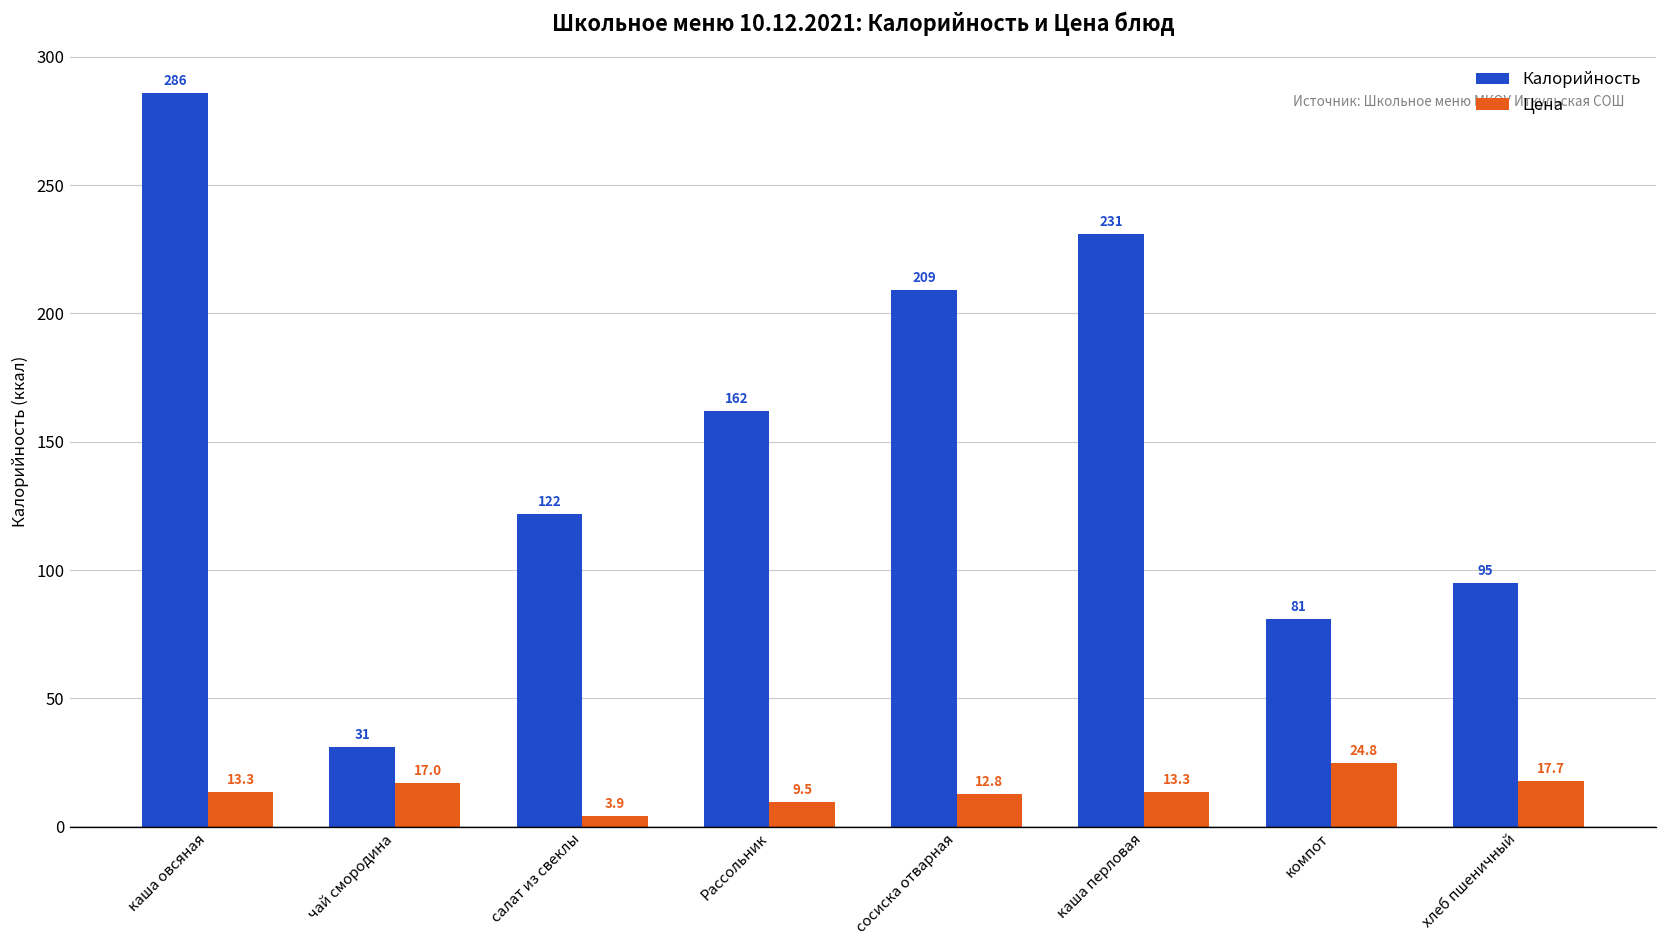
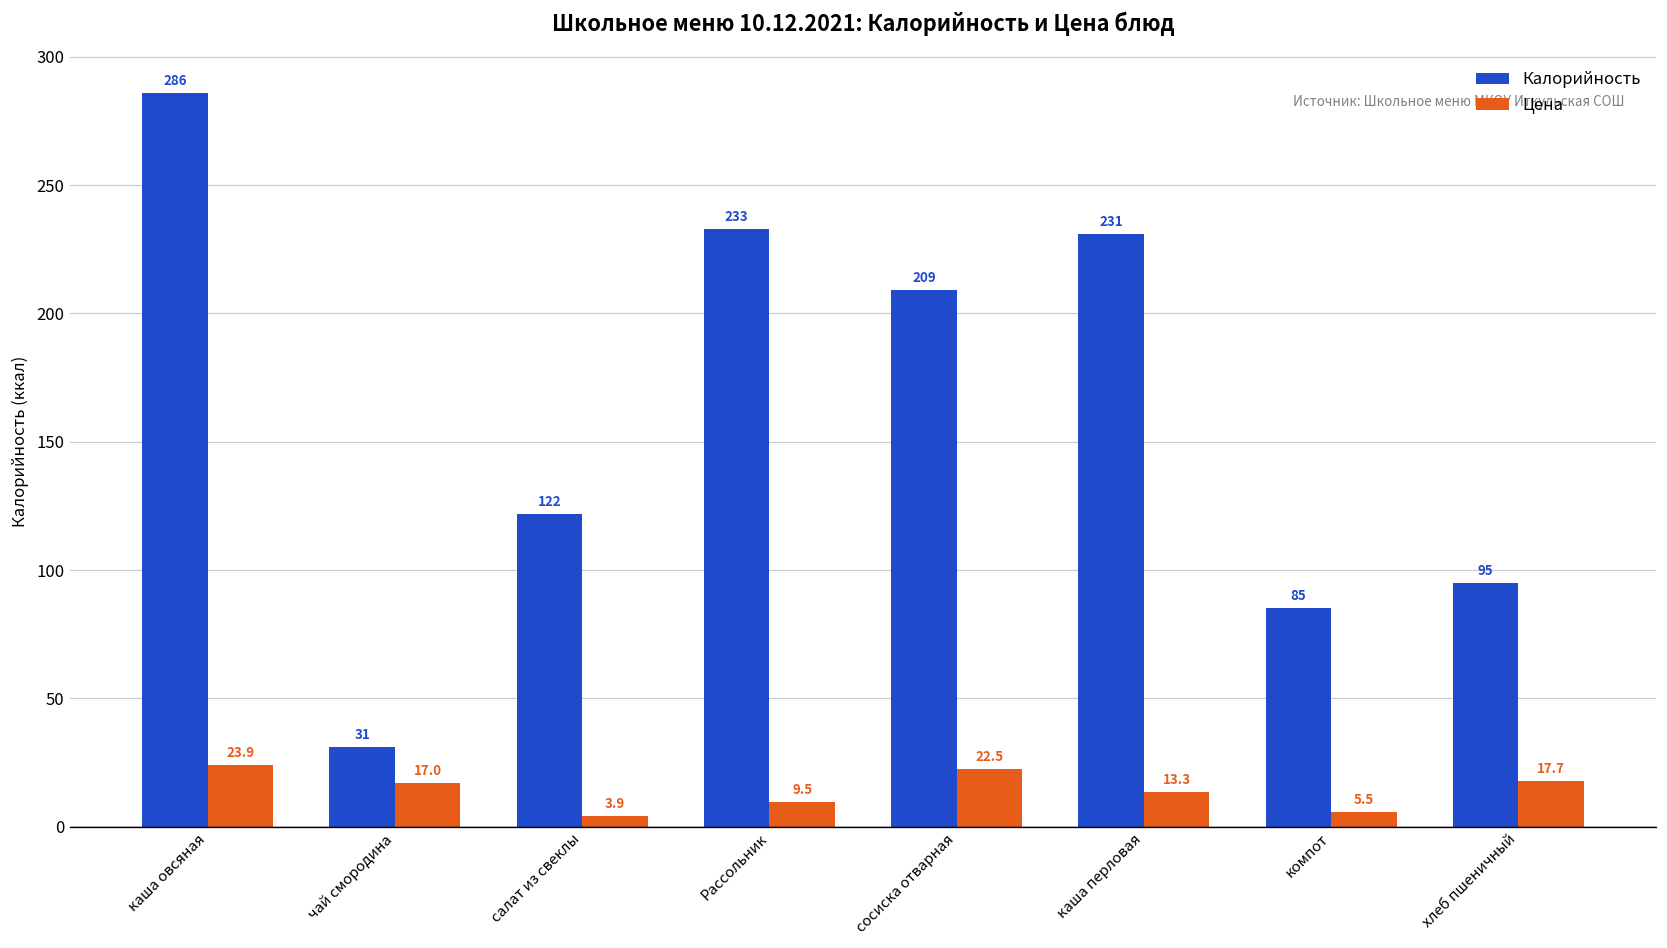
  {
    "Калорийность": {
      "каша овсяная": 286,
      "чай смородина": 31,
      "салат из свеклы": 122,
-     "Рассольник": 162,
+     "Рассольник": 233,
      "сосиска отварная": 209,
      "каша перловая": 231,
-     "компот": 81,
+     "компот": 85,
      "хлеб пшеничный": 95
    },
    "Цена": {
-     "каша овсяная": 13.3,
+     "каша овсяная": 23.9,
      "чай смородина": 17.0,
      "салат из свеклы": 3.9,
      "Рассольник": 9.5,
-     "сосиска отварная": 12.8,
+     "сосиска отварная": 22.5,
      "каша перловая": 13.3,
-     "компот": 24.8,
+     "компот": 5.5,
      "хлеб пшеничный": 17.7
    }
  }
